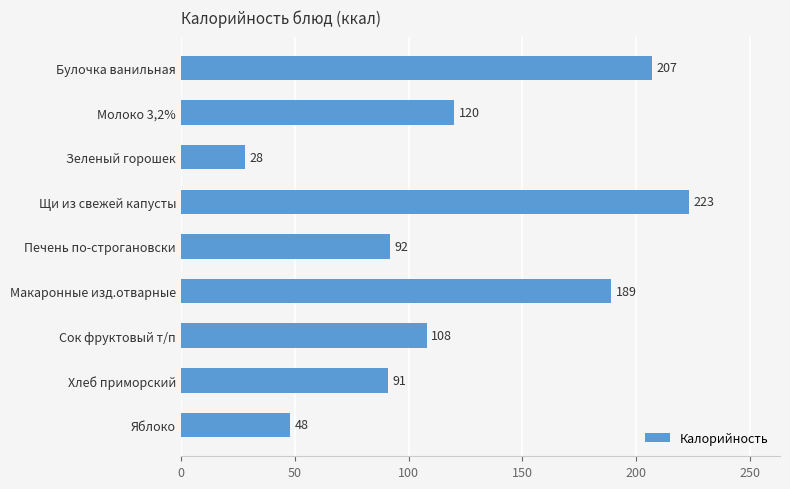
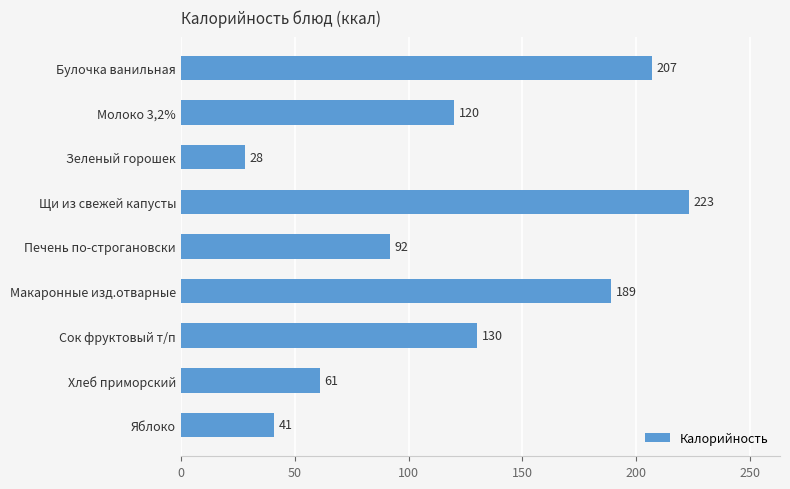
  {
    "Булочка ванильная": 207,
    "Молоко 3,2%": 120,
    "Зеленый горошек": 28,
    "Щи из свежей капусты": 223,
    "Печень по-строгановски": 92,
    "Макаронные изд.отварные": 189,
-   "Сок фруктовый т/п": 108,
-   "Хлеб приморский": 91,
-   "Яблоко": 48
+   "Сок фруктовый т/п": 130,
+   "Хлеб приморский": 61,
+   "Яблоко": 41
  }
